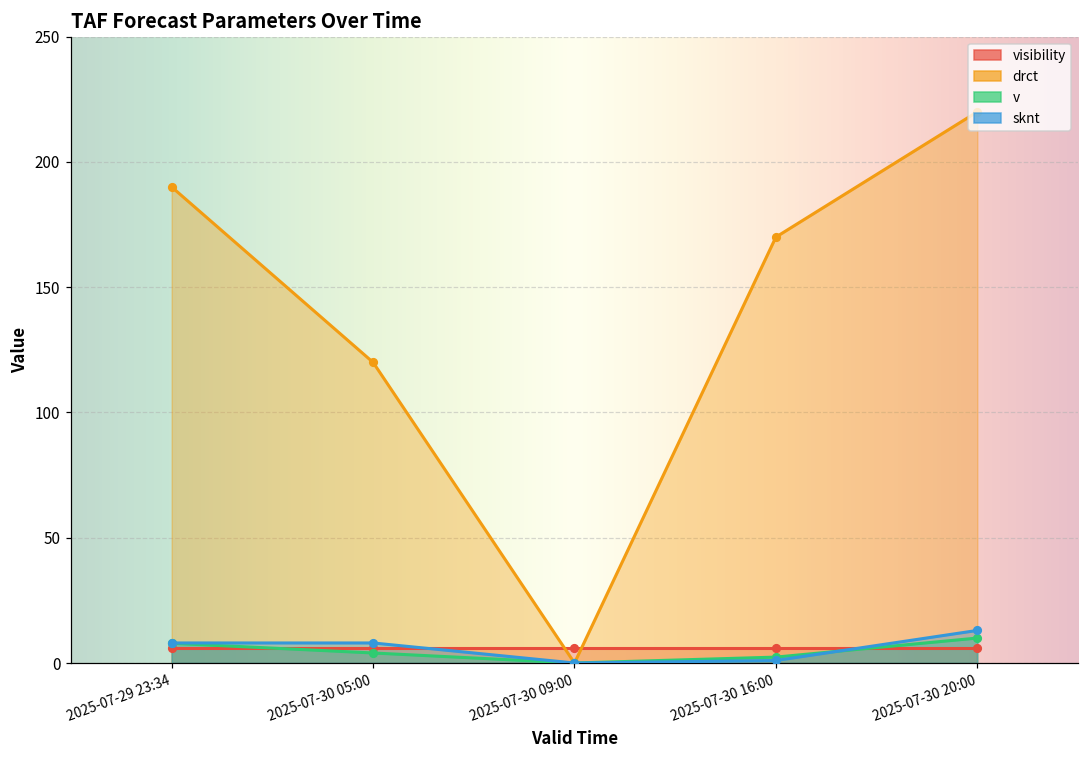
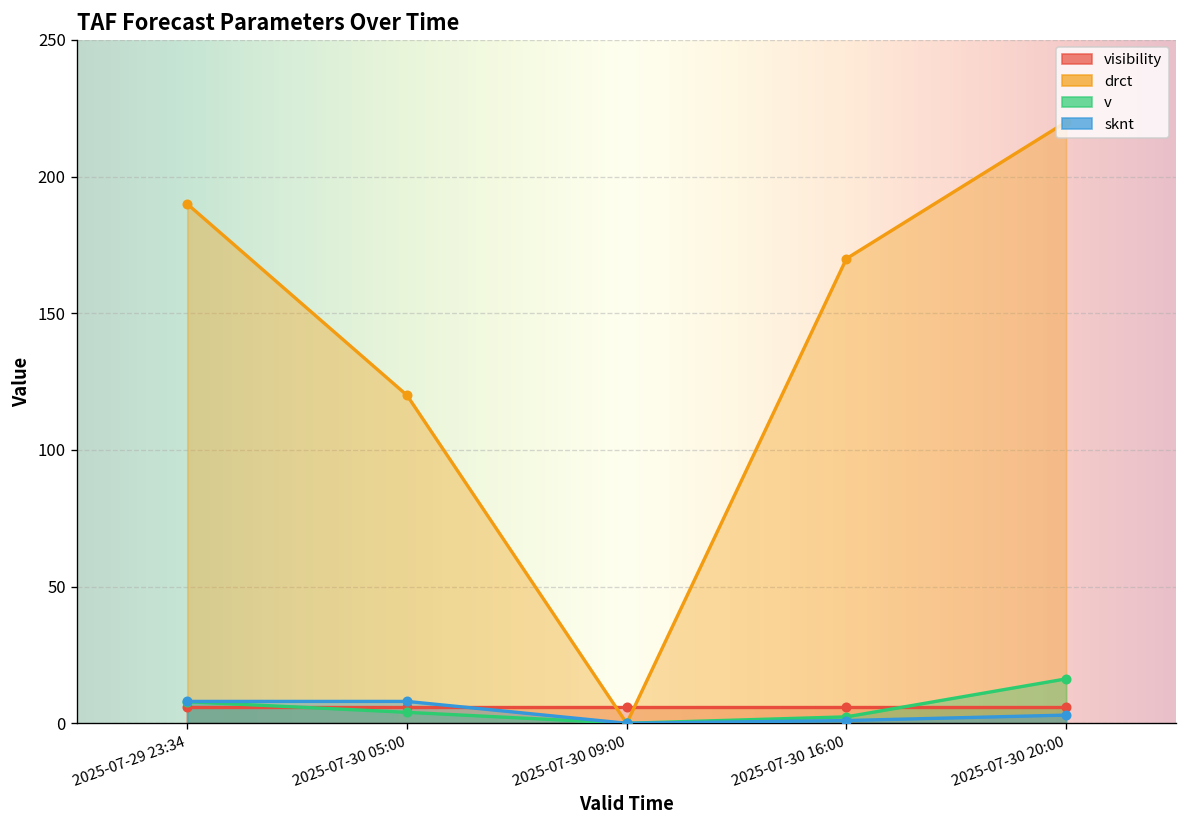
  {
    "v": {
      "2025-07-30 05:00": 4,
      "2025-07-30 16:00": 2,
-     "2025-07-30 20:00": 10
+     "2025-07-30 20:00": 16
    },
    "sknt": {
      "2025-07-30 05:00": 8,
      "2025-07-30 16:00": 1,
-     "2025-07-30 20:00": 13
+     "2025-07-30 20:00": 3
    }
  }
